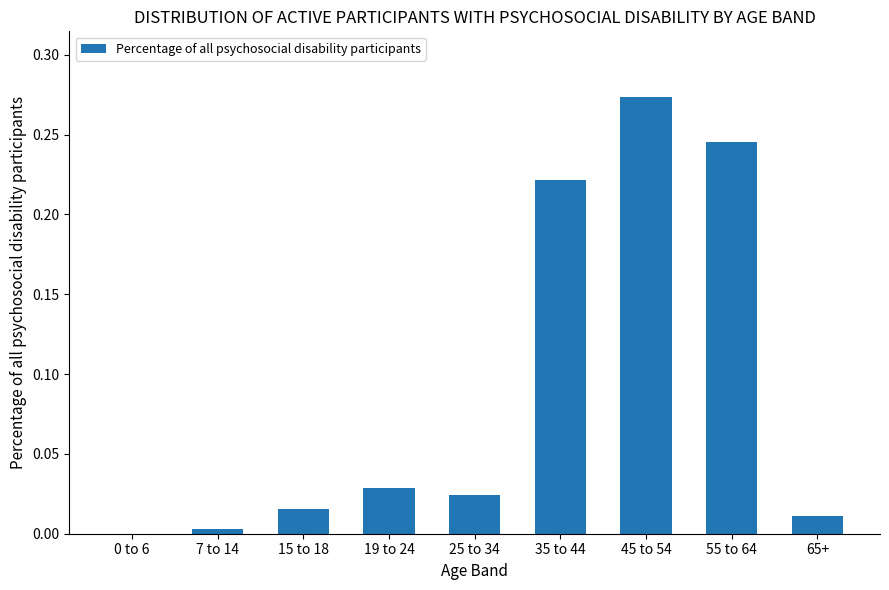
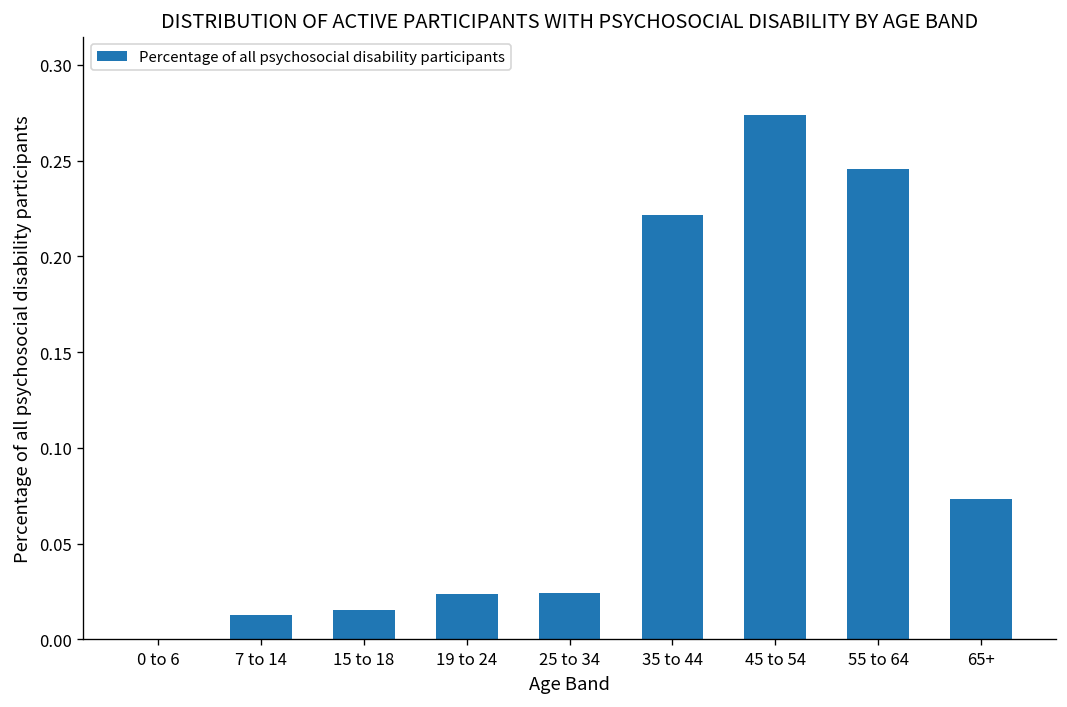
  {
    "0 to 6": 0.000,
-   "7 to 14": 0.003,
+   "7 to 14": 0.013,
    "15 to 18": 0.016,
-   "19 to 24": 0.029,
+   "19 to 24": 0.024,
    "25 to 34": 0.024,
    "35 to 44": 0.221,
    "45 to 54": 0.274,
    "55 to 64": 0.246,
-   "65+": 0.011
+   "65+": 0.073
  }
